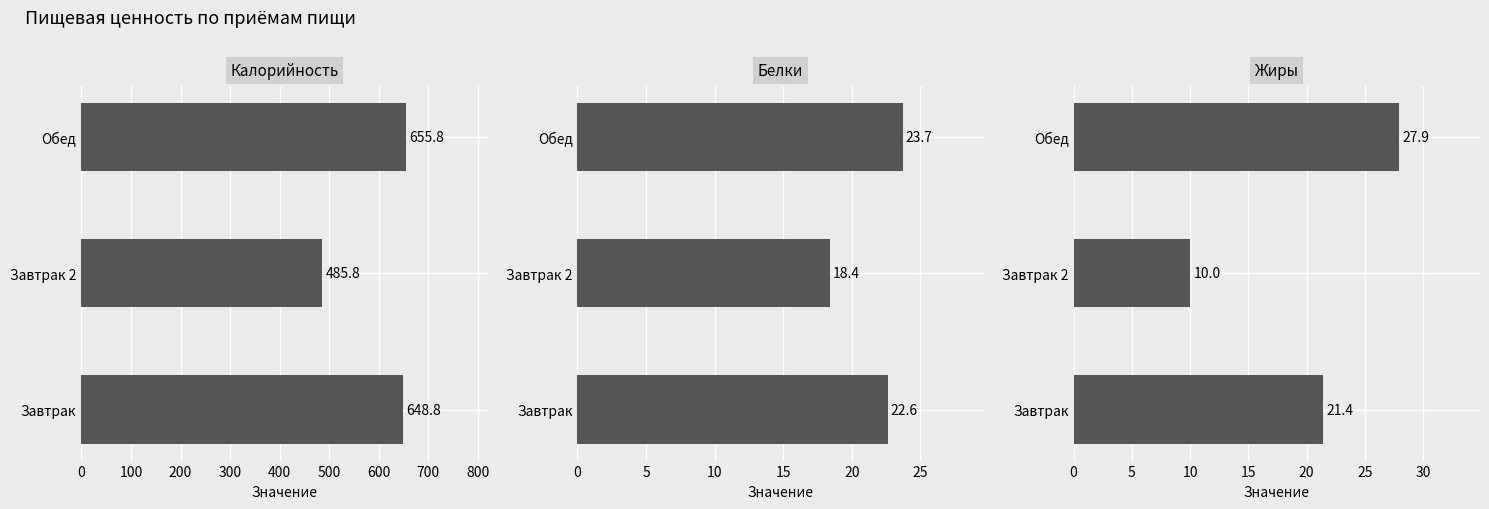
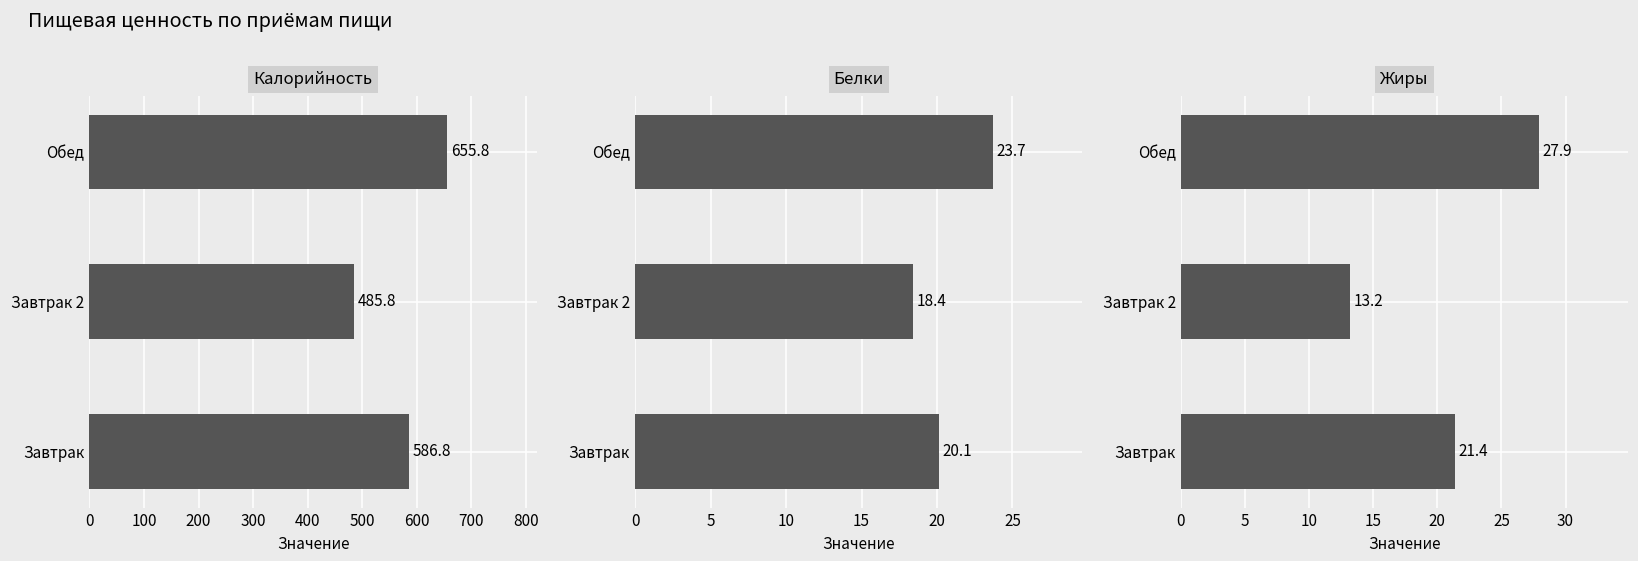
  {
    "Калорийность": {
      "Обед": 655.8,
      "Завтрак 2": 485.8,
-     "Завтрак": 648.8
+     "Завтрак": 586.8
    },
    "Белки": {
      "Обед": 23.7,
      "Завтрак 2": 18.4,
-     "Завтрак": 22.6
+     "Завтрак": 20.1
    },
    "Жиры": {
      "Обед": 27.9,
-     "Завтрак 2": 10.0,
+     "Завтрак 2": 13.2,
      "Завтрак": 21.4
    }
  }
